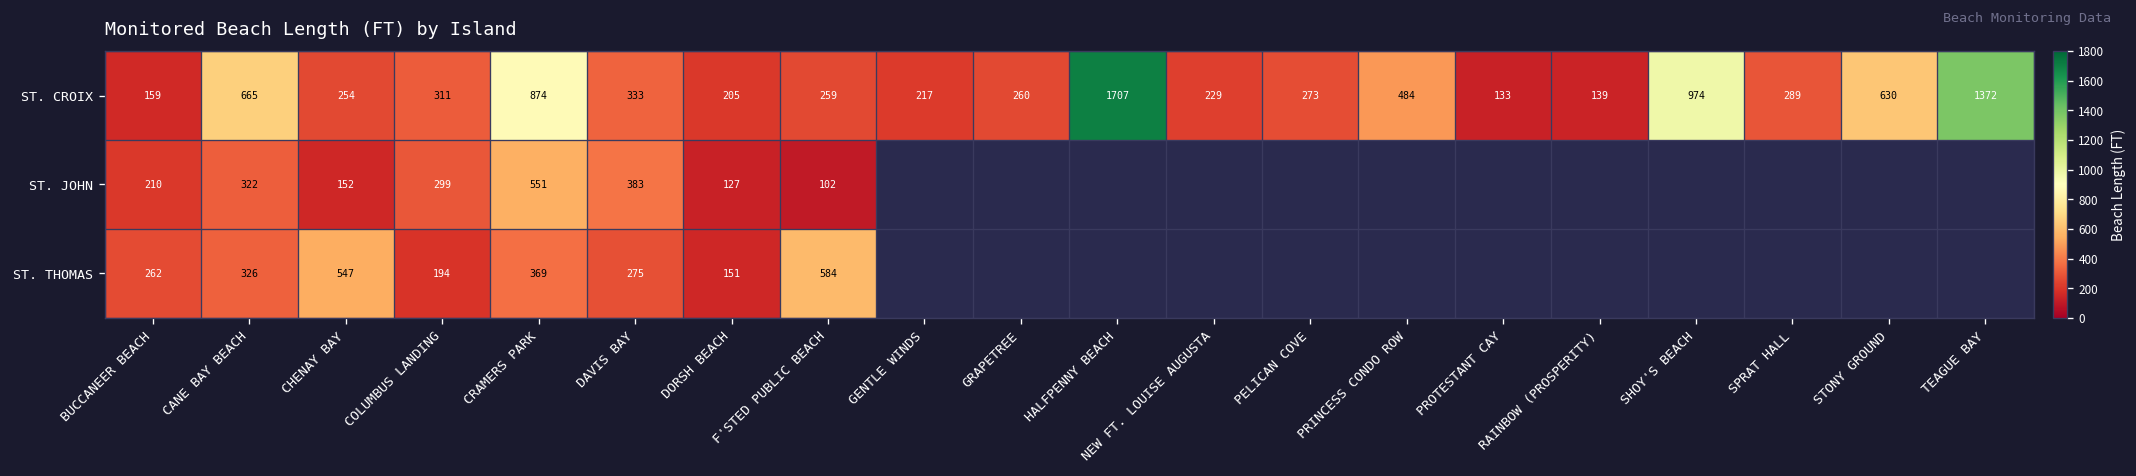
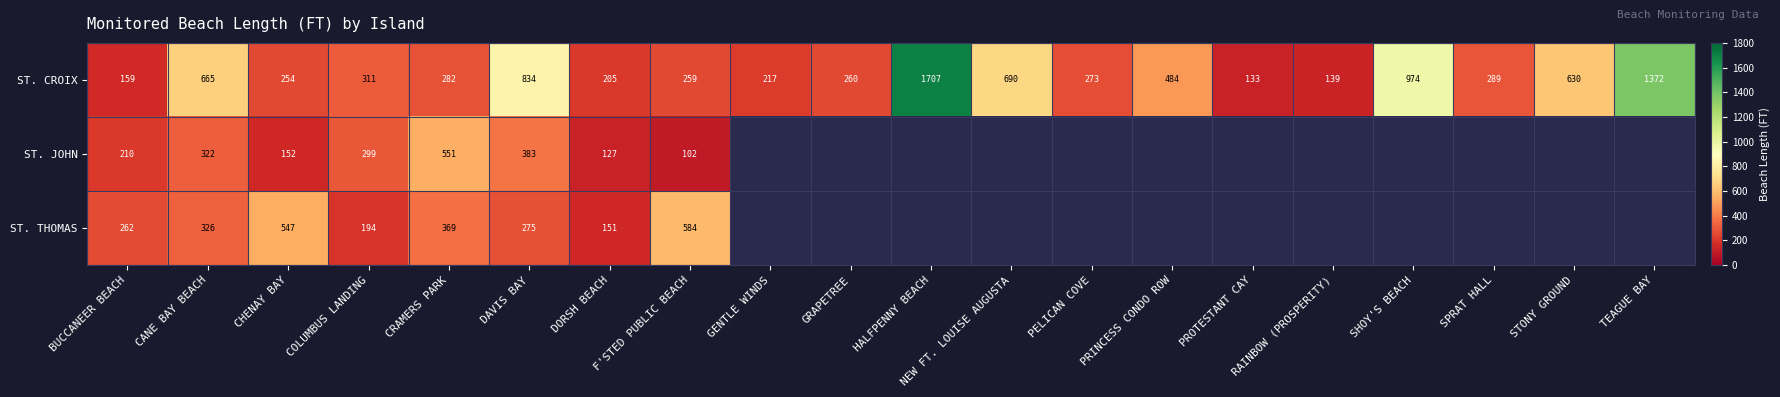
  {
    "ST. CROIX": {
      "BUCCANEER BEACH": 159,
      "CANE BAY BEACH": 665,
      "CHENAY BAY": 254,
      "COLUMBUS LANDING": 311,
-     "CRAMERS PARK": 874,
-     "DAVIS BAY": 333,
+     "CRAMERS PARK": 282,
+     "DAVIS BAY": 834,
      "DORSH BEACH": 205,
      "F'STED PUBLIC BEACH": 259,
      "GENTLE WINDS": 217,
      "GRAPETREE": 260,
      "HALFPENNY BEACH": 1707,
-     "NEW FT. LOUISE AUGUSTA": 229,
+     "NEW FT. LOUISE AUGUSTA": 690,
      "PELICAN COVE": 273,
      "PRINCESS CONDO ROW": 484,
      "PROTESTANT CAY": 133,
      "RAINBOW (PROSPERITY)": 139,
      "SHOY'S BEACH": 974,
      "SPRAT HALL": 289,
      "STONY GROUND": 630,
      "TEAGUE BAY": 1372
    },
    "ST. JOHN": {
      "BUCCANEER BEACH": 210,
      "CANE BAY BEACH": 322,
      "CHENAY BAY": 152,
      "COLUMBUS LANDING": 299,
      "CRAMERS PARK": 551,
      "DAVIS BAY": 383,
      "DORSH BEACH": 127,
      "F'STED PUBLIC BEACH": 102
    },
    "ST. THOMAS": {
      "BUCCANEER BEACH": 262,
      "CANE BAY BEACH": 326,
      "CHENAY BAY": 547,
      "COLUMBUS LANDING": 194,
      "CRAMERS PARK": 369,
      "DAVIS BAY": 275,
      "DORSH BEACH": 151,
      "F'STED PUBLIC BEACH": 584
    }
  }
